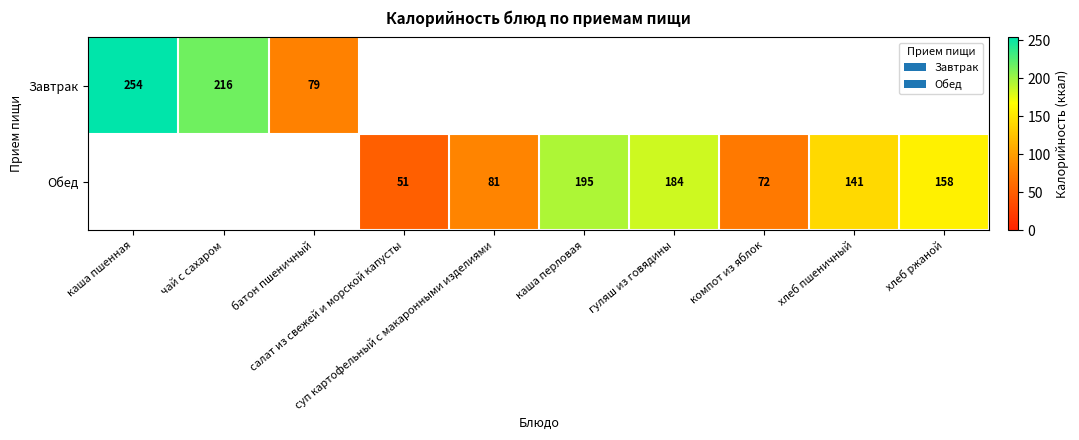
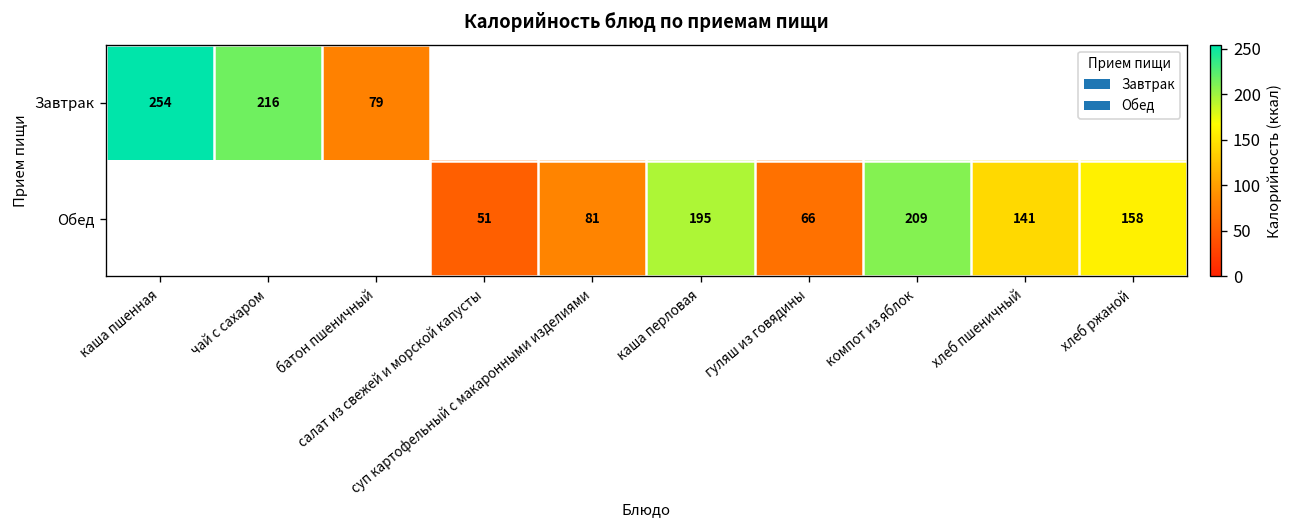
  {
    "Обед": {
-     "гуляш из говядины": 184,
-     "компот из яблок": 72
+     "гуляш из говядины": 66,
+     "компот из яблок": 209
    }
  }
